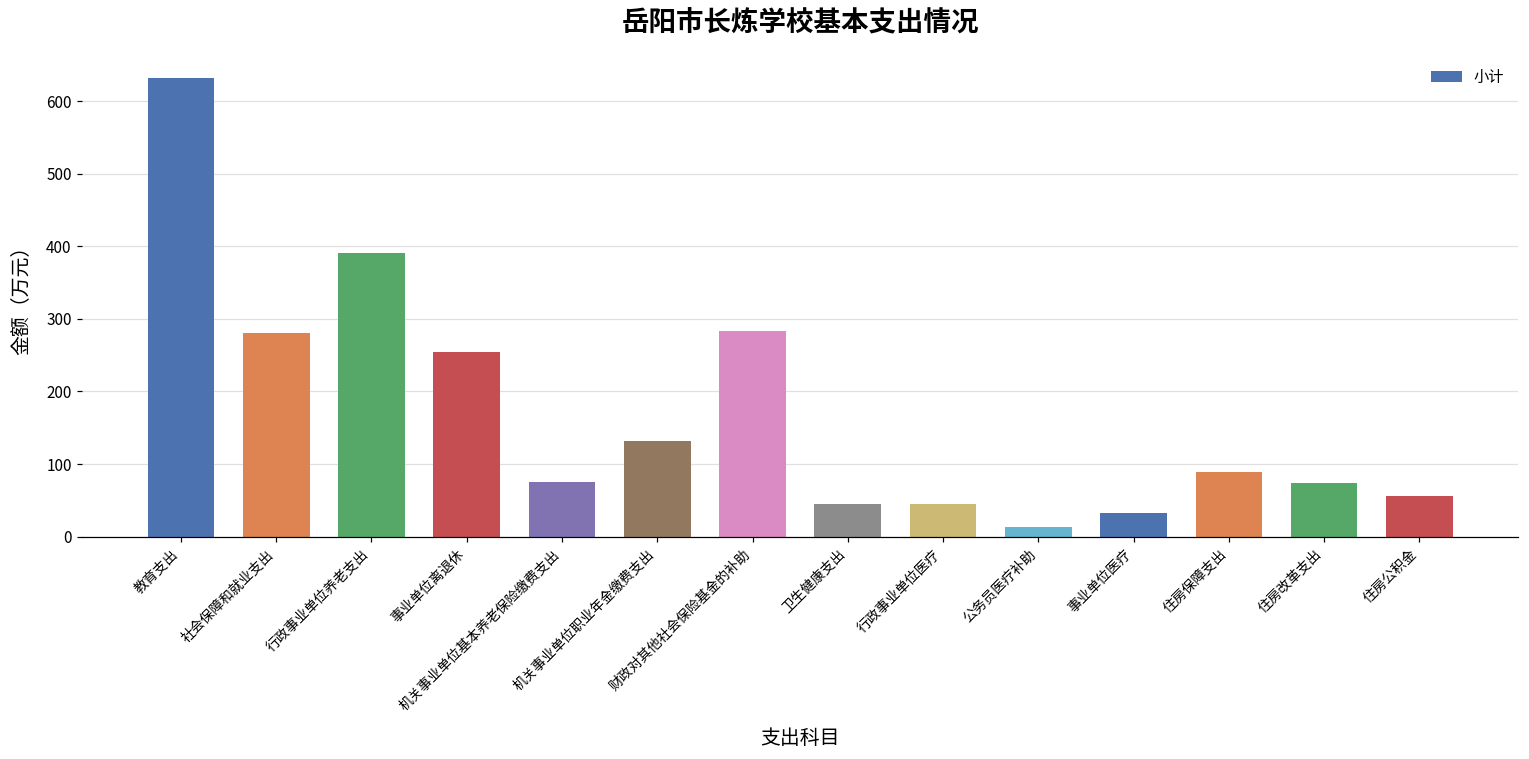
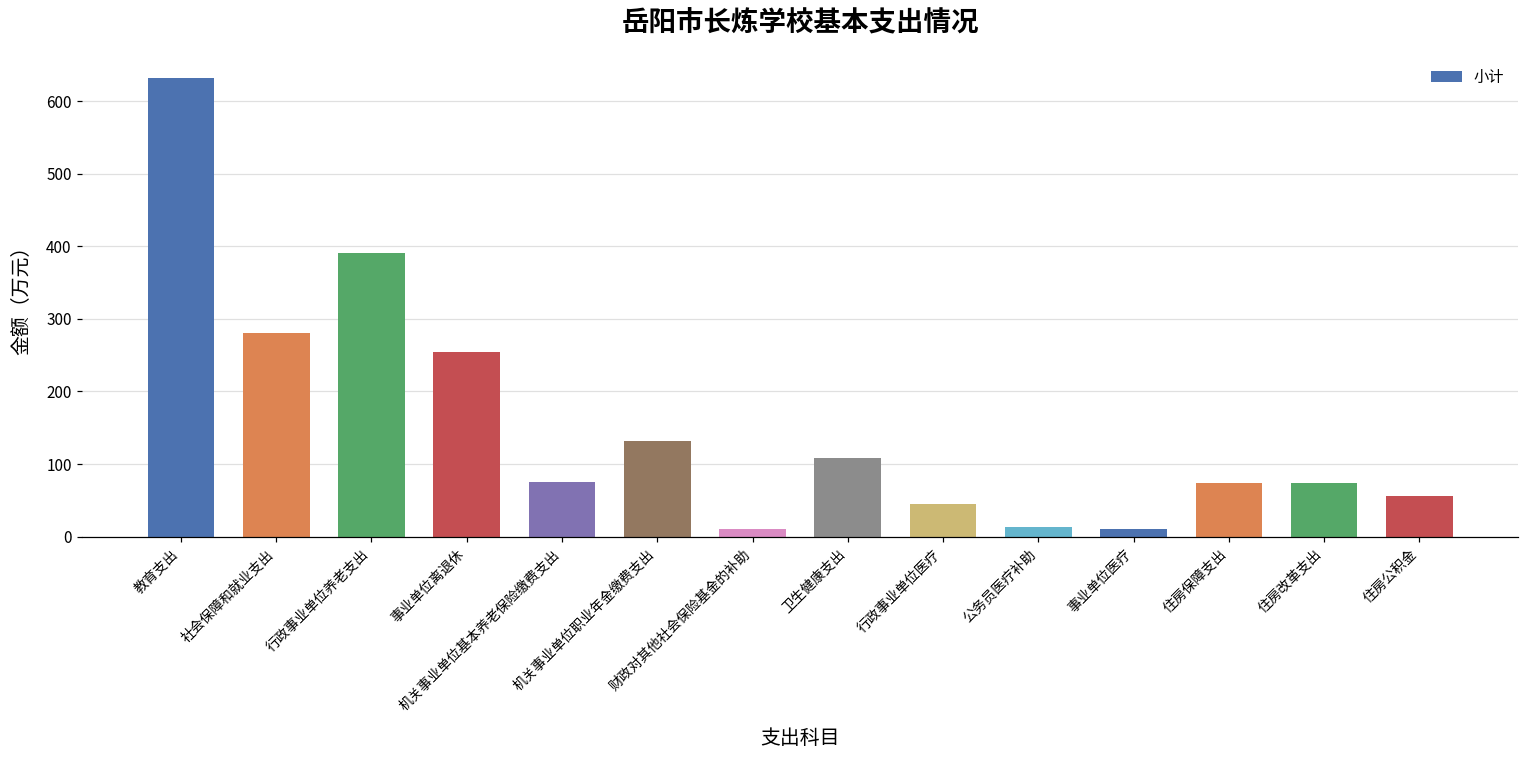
  {
    "教育支出": 630,
    "社会保障和就业支出": 280,
    "行政事业单位养老支出": 390,
    "事业单位离退休": 250,
    "机关事业单位基本养老保险缴费支出": 80,
    "机关事业单位职业年金缴费支出": 130,
-   "财政对其他社会保险基金的补助": 280,
-   "卫生健康支出": 50,
+   "财政对其他社会保险基金的补助": 10,
+   "卫生健康支出": 110,
    "行政事业单位医疗": 50,
    "公务员医疗补助": 10,
-   "事业单位医疗": 30,
-   "住房保障支出": 90,
+   "事业单位医疗": 10,
+   "住房保障支出": 70,
    "住房改革支出": 70,
    "住房公积金": 60
  }
